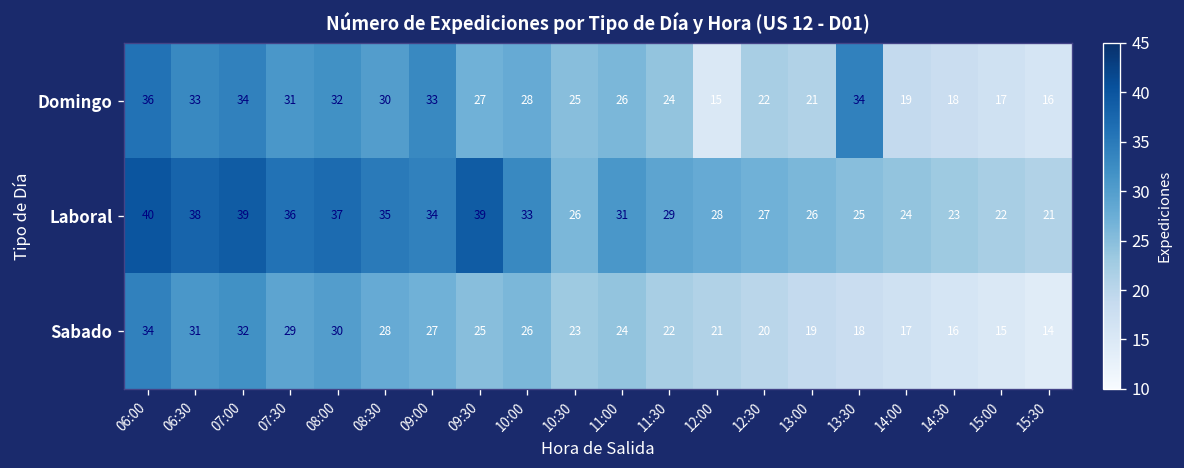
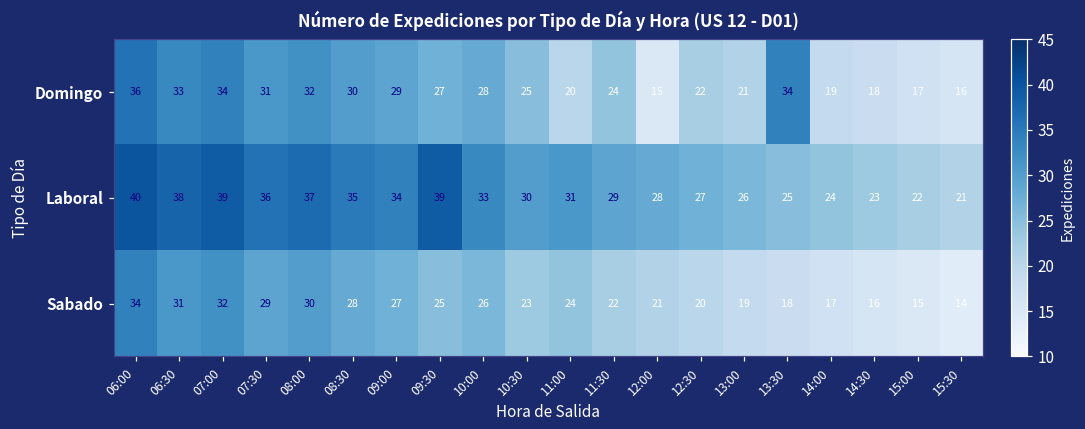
  {
    "Domingo": {
      "06:00": 36,
      "06:30": 33,
      "07:00": 34,
      "07:30": 31,
      "08:00": 32,
      "08:30": 30,
-     "09:00": 33,
+     "09:00": 29,
      "09:30": 27,
      "10:00": 28,
      "10:30": 25,
-     "11:00": 26,
+     "11:00": 20,
      "11:30": 24,
      "12:30": 22,
      "13:00": 21,
      "13:30": 34,
      "14:00": 19,
      "14:30": 18,
      "15:00": 17
    },
    "Laboral": {
      "06:00": 40,
      "06:30": 38,
      "07:00": 39,
      "07:30": 36,
      "08:00": 37,
      "08:30": 35,
      "09:00": 34,
      "09:30": 39,
      "10:00": 33,
-     "10:30": 26,
+     "10:30": 30,
      "11:00": 31,
      "11:30": 29,
      "12:00": 28,
      "12:30": 27,
      "13:00": 26,
      "13:30": 25,
      "14:00": 24,
      "14:30": 23,
      "15:00": 22,
      "15:30": 21
    },
    "Sabado": {
      "06:00": 34,
      "06:30": 31,
      "07:00": 32,
      "07:30": 29,
      "08:00": 30,
      "08:30": 28,
      "09:00": 27,
      "09:30": 25,
      "10:00": 26,
      "10:30": 23,
      "11:00": 24,
      "11:30": 22,
      "12:00": 21,
      "12:30": 20,
      "13:00": 19,
      "13:30": 18,
      "14:00": 17
    }
  }
